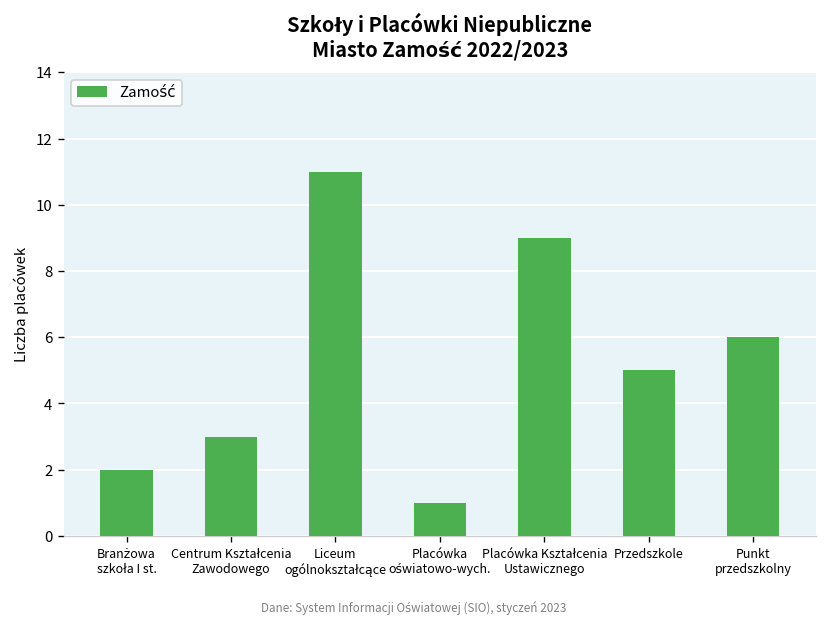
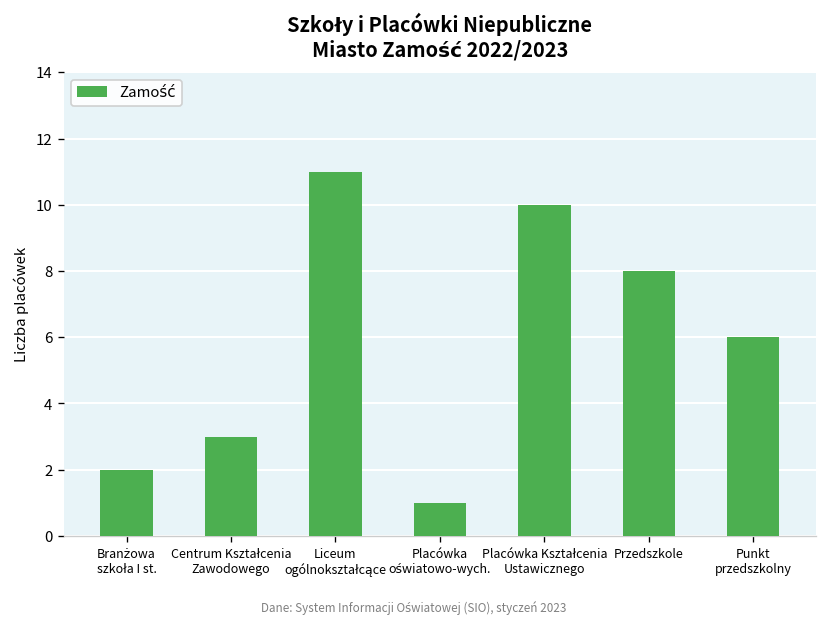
  {
    "Branżowa szkoła I st.": 2,
    "Centrum Kształcenia Zawodowego": 3,
    "Liceum ogólnokształcące": 11,
    "Placówka oświatowo-wych.": 1,
-   "Placówka Kształcenia Ustawicznego": 9,
-   "Przedszkole": 5,
+   "Placówka Kształcenia Ustawicznego": 10,
+   "Przedszkole": 8,
    "Punkt przedszkolny": 6
  }
